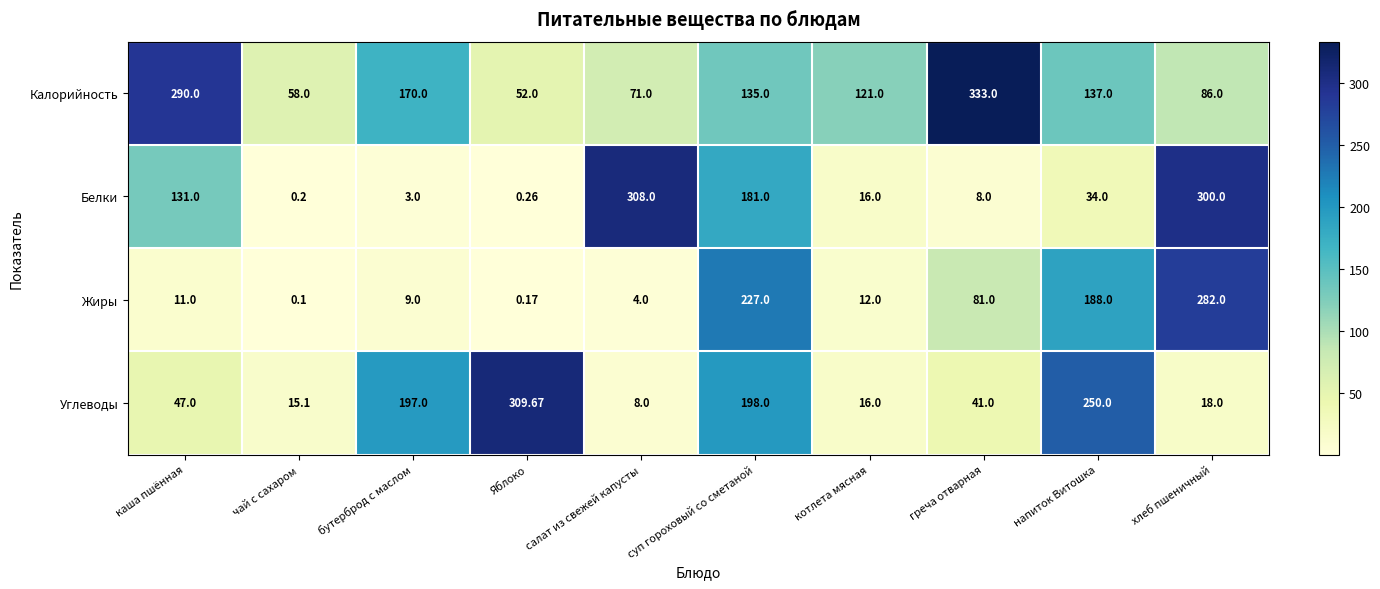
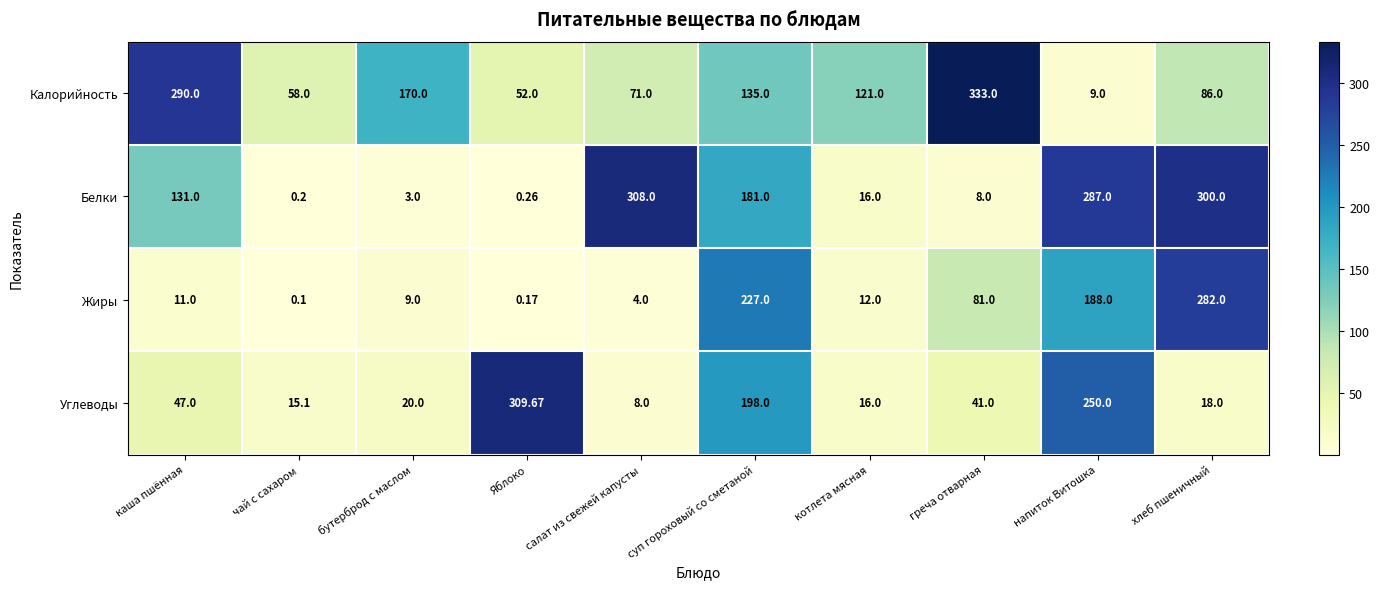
  {
    "Калорийность": {
      "каша пшённая": 290.0,
      "чай с сахаром": 58.0,
      "бутерброд с маслом": 170.0,
      "Яблоко": 52.0,
      "салат из свежей капусты": 71.0,
      "суп гороховый со сметаной": 135.0,
      "котлета мясная": 121.0,
      "греча отварная": 333.0,
-     "напиток Витошка": 137.0,
+     "напиток Витошка": 9.0,
      "хлеб пшеничный": 86.0
    },
    "Белки": {
      "каша пшённая": 131.0,
      "чай с сахаром": 0.2,
      "бутерброд с маслом": 3.0,
      "Яблоко": 0.26,
      "салат из свежей капусты": 308.0,
      "суп гороховый со сметаной": 181.0,
      "котлета мясная": 16.0,
      "греча отварная": 8.0,
-     "напиток Витошка": 34.0,
+     "напиток Витошка": 287.0,
      "хлеб пшеничный": 300.0
    },
    "Жиры": {
      "каша пшённая": 11.0,
      "чай с сахаром": 0.1,
      "бутерброд с маслом": 9.0,
      "Яблоко": 0.17,
      "салат из свежей капусты": 4.0,
      "суп гороховый со сметаной": 227.0,
      "котлета мясная": 12.0,
      "греча отварная": 81.0,
      "напиток Витошка": 188.0,
      "хлеб пшеничный": 282.0
    },
    "Углеводы": {
      "каша пшённая": 47.0,
      "чай с сахаром": 15.1,
-     "бутерброд с маслом": 197.0,
+     "бутерброд с маслом": 20.0,
      "Яблоко": 309.67,
      "салат из свежей капусты": 8.0,
      "суп гороховый со сметаной": 198.0,
      "котлета мясная": 16.0,
      "греча отварная": 41.0,
      "напиток Витошка": 250.0,
      "хлеб пшеничный": 18.0
    }
  }
